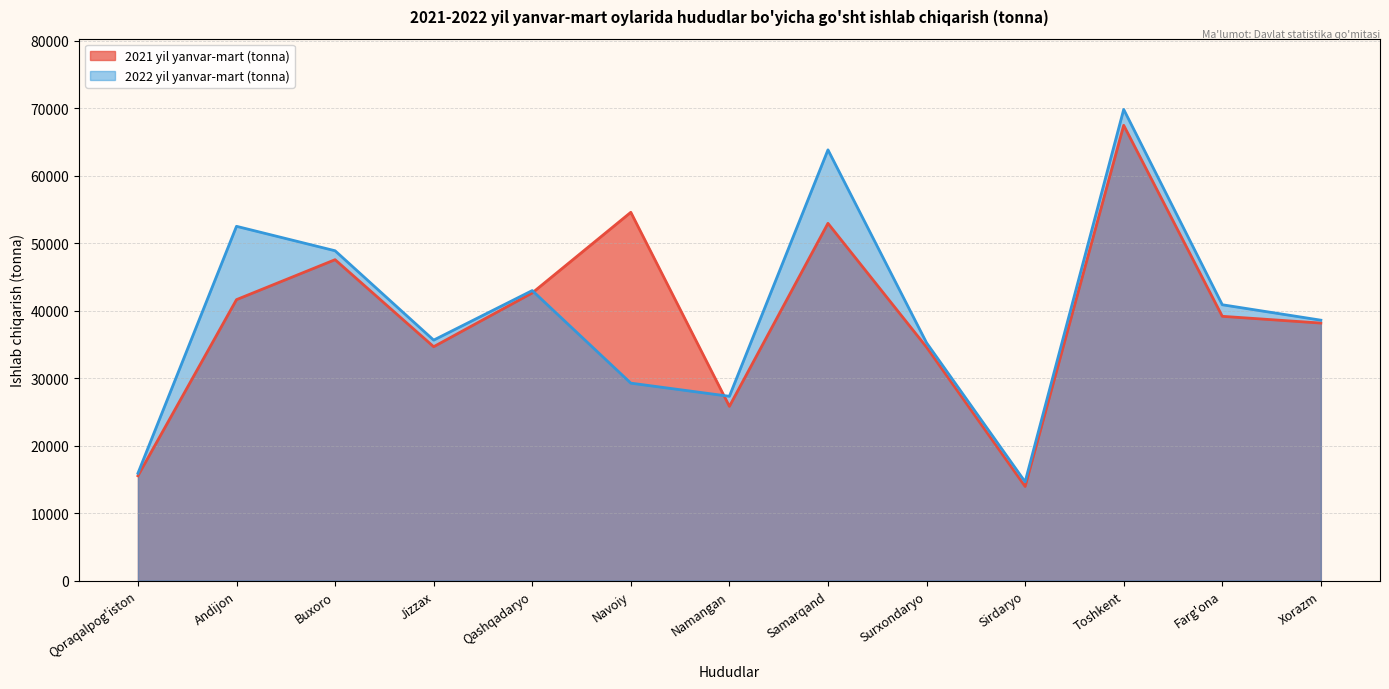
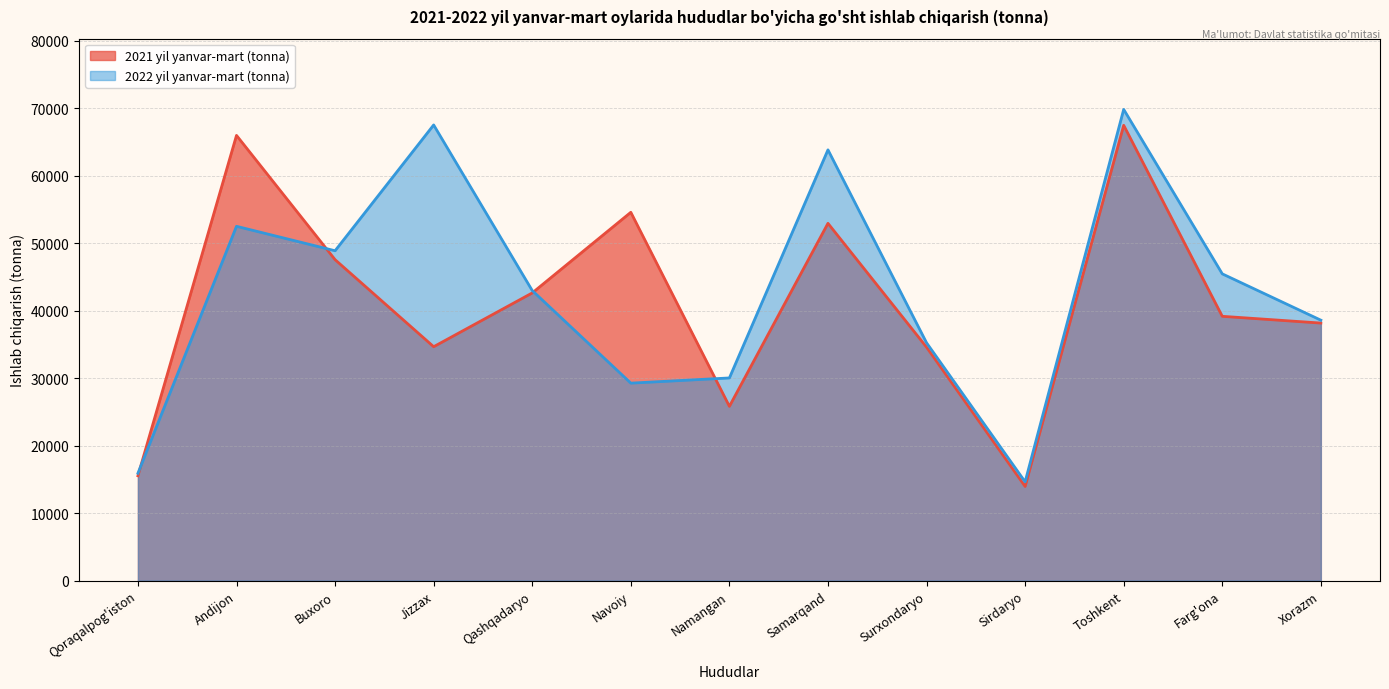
  {
    "2021 yil yanvar-mart (tonna)": {
-     "Andijon": 42000,
+     "Andijon": 66000,
      "Buxoro": 48000,
      "Jizzax": 35000,
      "Navoiy": 55000,
      "Namangan": 26000,
      "Samarqand": 53000,
      "Surxondaryo": 35000,
      "Sirdaryo": 14000,
      "Toshkent": 67000,
      "Farg'ona": 39000,
      "Xorazm": 38000
    },
    "2022 yil yanvar-mart (tonna)": {
      "Andijon": 53000,
      "Buxoro": 49000,
-     "Jizzax": 36000,
+     "Jizzax": 68000,
      "Navoiy": 29000,
-     "Namangan": 27000,
+     "Namangan": 30000,
      "Samarqand": 64000,
      "Surxondaryo": 35000,
      "Sirdaryo": 15000,
      "Toshkent": 70000,
-     "Farg'ona": 41000,
+     "Farg'ona": 45000,
      "Xorazm": 39000
    }
  }
